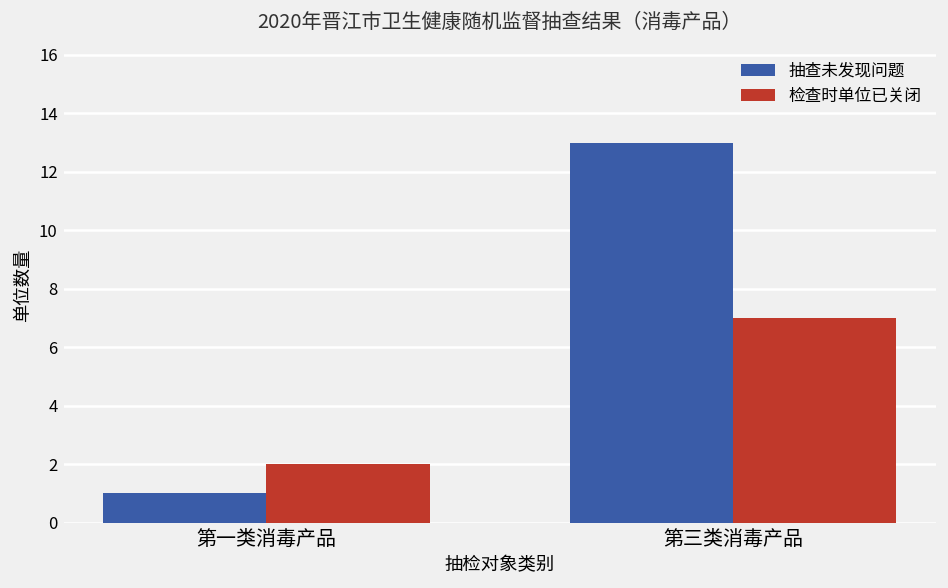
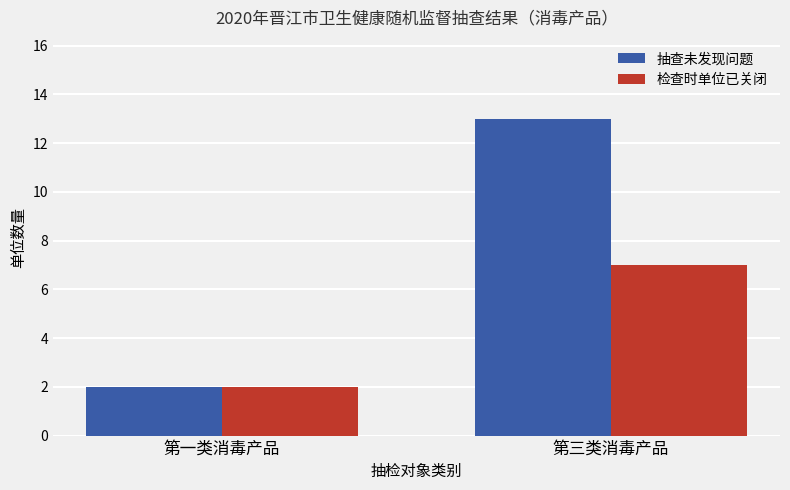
  {
    "抽查未发现问题": {
-     "第一类消毒产品": 1,
+     "第一类消毒产品": 2,
      "第三类消毒产品": 13
    },
    "检查时单位已关闭": {
      "第一类消毒产品": 2,
      "第三类消毒产品": 7
    }
  }
